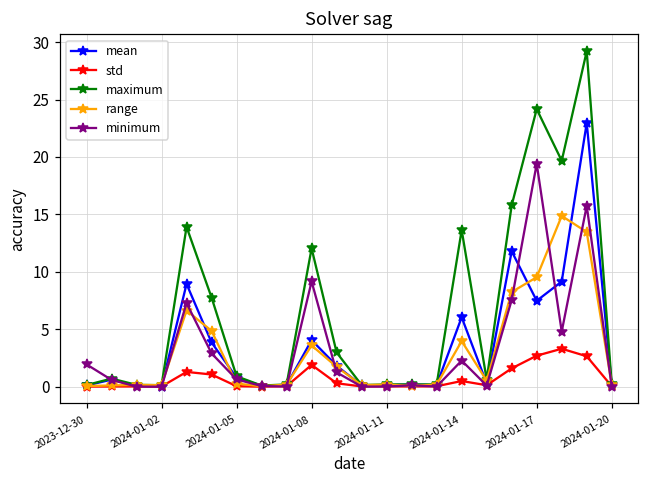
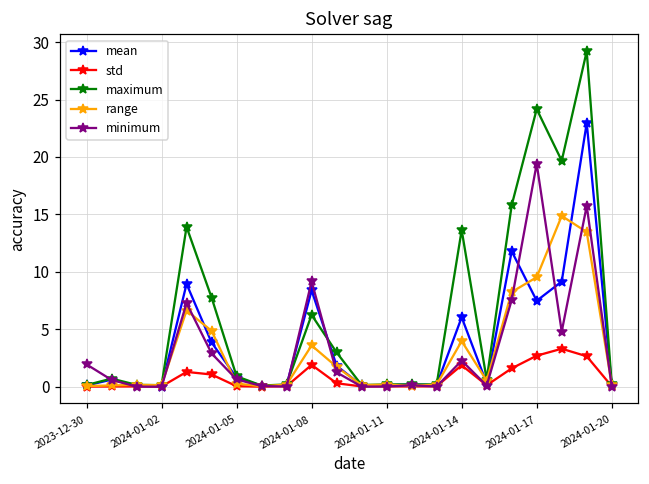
  {
    "mean": {
-     "2024-01-08": 4.1,
+     "2024-01-08": 8.4,
      "2024-01-14": 6.0,
      "2024-01-17": 7.5
    },
    "std": {
      "2024-01-08": 1.9,
-     "2024-01-14": 0.5,
+     "2024-01-14": 1.9,
      "2024-01-17": 2.7
    },
    "maximum": {
-     "2024-01-08": 12.0,
+     "2024-01-08": 6.2,
      "2024-01-14": 13.6,
      "2024-01-17": 24.2
    },
    "range": {
      "2024-01-08": 3.6,
      "2024-01-14": 4.0,
      "2024-01-17": 9.5
    },
    "minimum": {
      "2023-12-30": 1.9,
      "2024-01-08": 9.2,
      "2024-01-14": 2.3,
      "2024-01-17": 19.4
    }
  }
